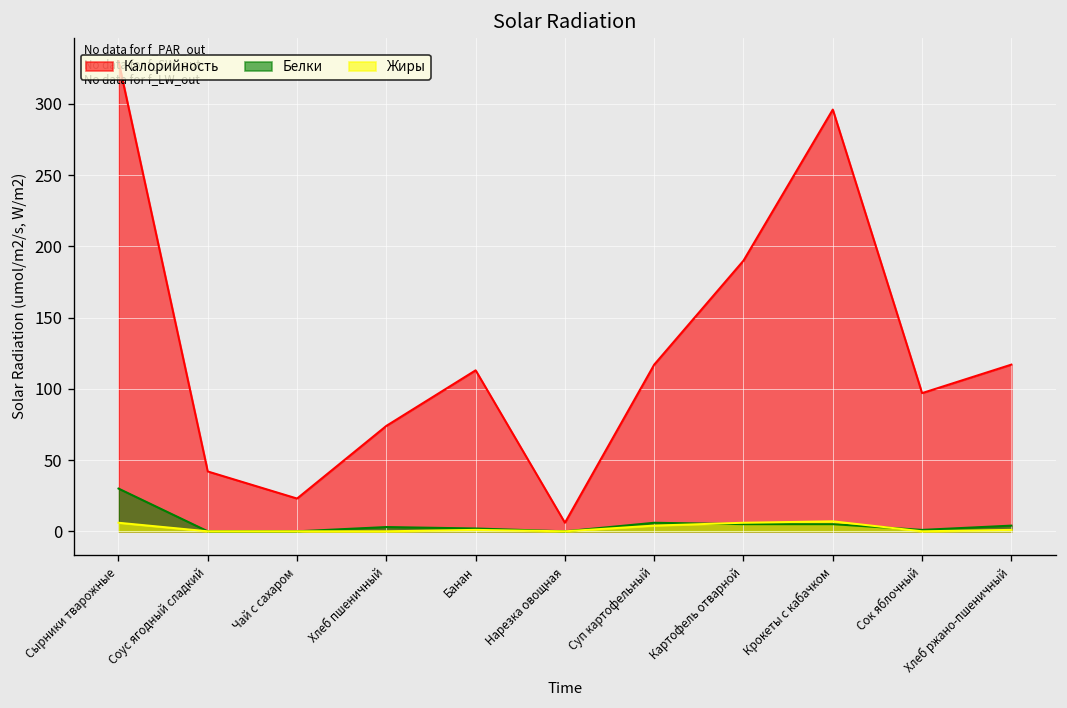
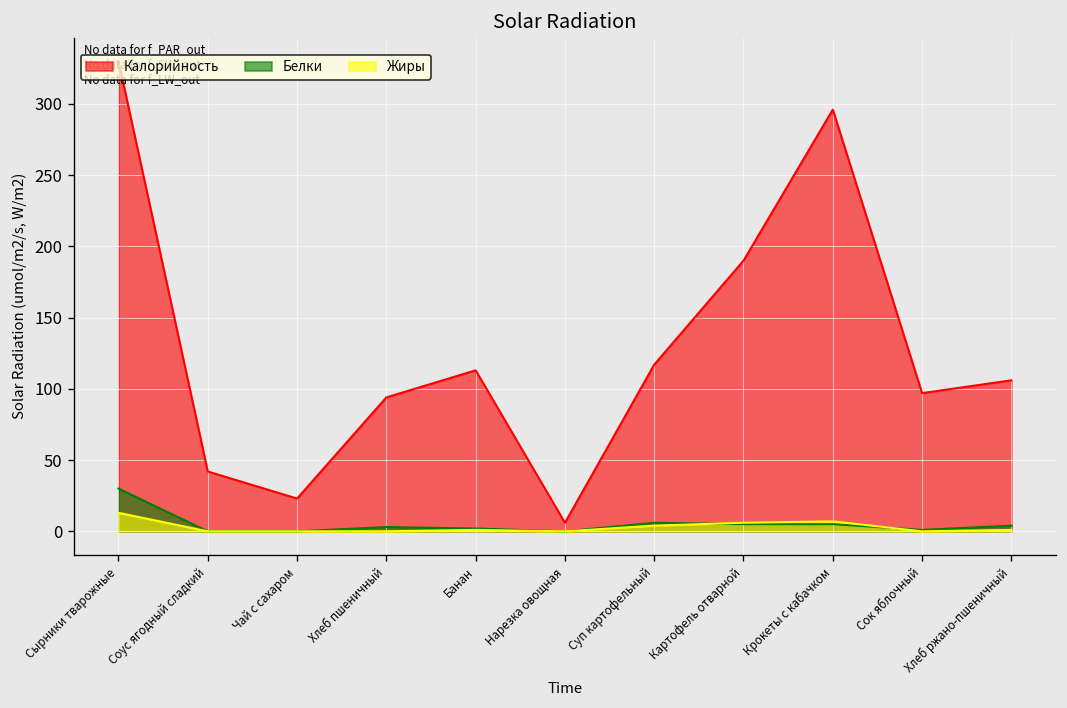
  {
    "Калорийность": {
      "Соус ягодный сладкий": 42,
      "Чай с сахаром": 23,
-     "Хлеб пшеничный": 74,
+     "Хлеб пшеничный": 94,
      "Банан": 113,
      "Нарезка овощная": 6,
      "Суп картофельный": 117,
      "Картофель отварной": 190,
      "Крокеты с кабачком": 296,
      "Сок яблочный": 97,
-     "Хлеб ржано-пшеничный": 117
+     "Хлеб ржано-пшеничный": 106
    },
    "Белки": {
      "Сырники тварожные": 30,
      "Хлеб пшеничный": 3,
      "Хлеб ржано-пшеничный": 4
    },
    "Жиры": {
-     "Сырники тварожные": 6,
+     "Сырники тварожные": 13,
      "Хлеб пшеничный": 0,
      "Хлеб ржано-пшеничный": 1
    }
  }
